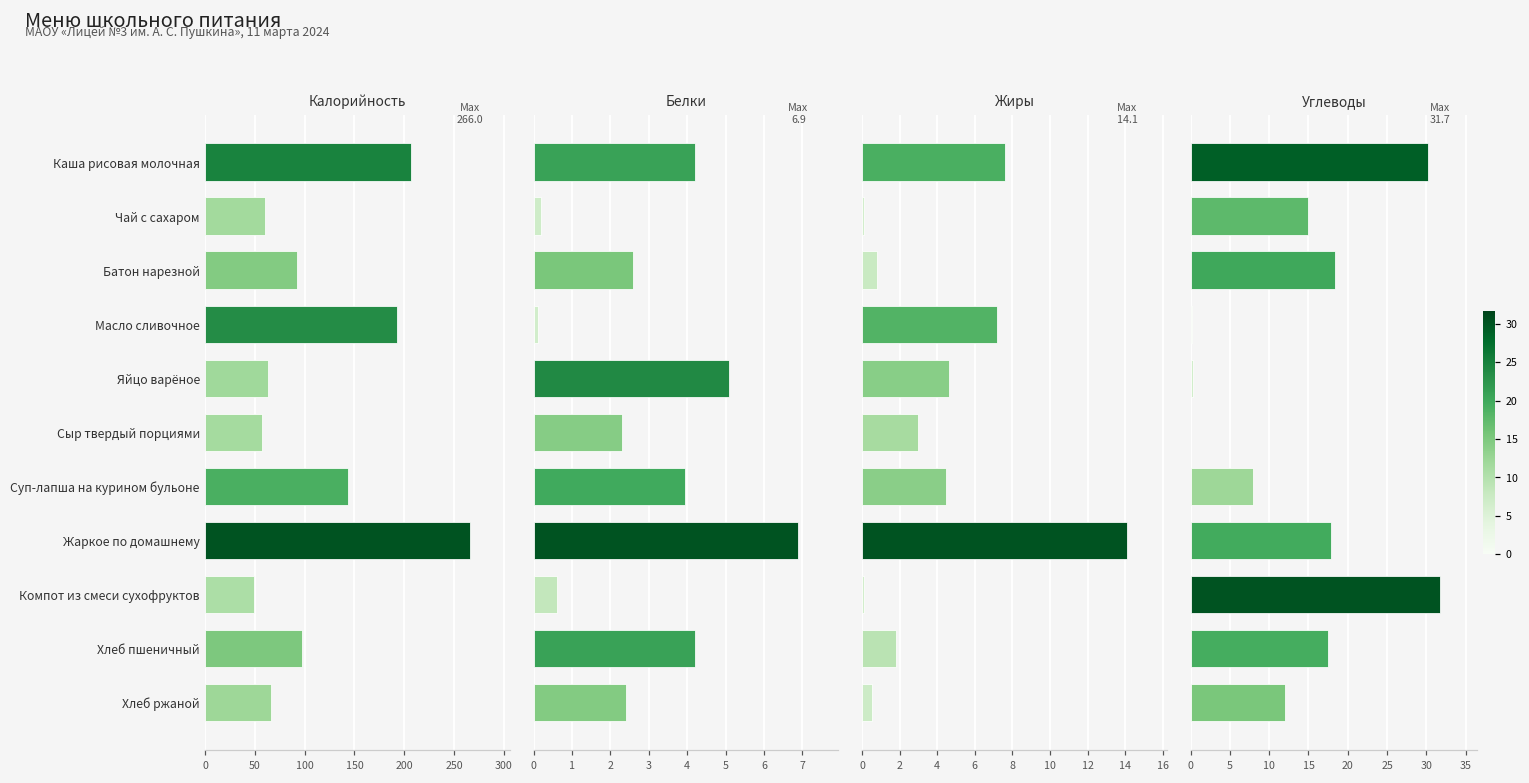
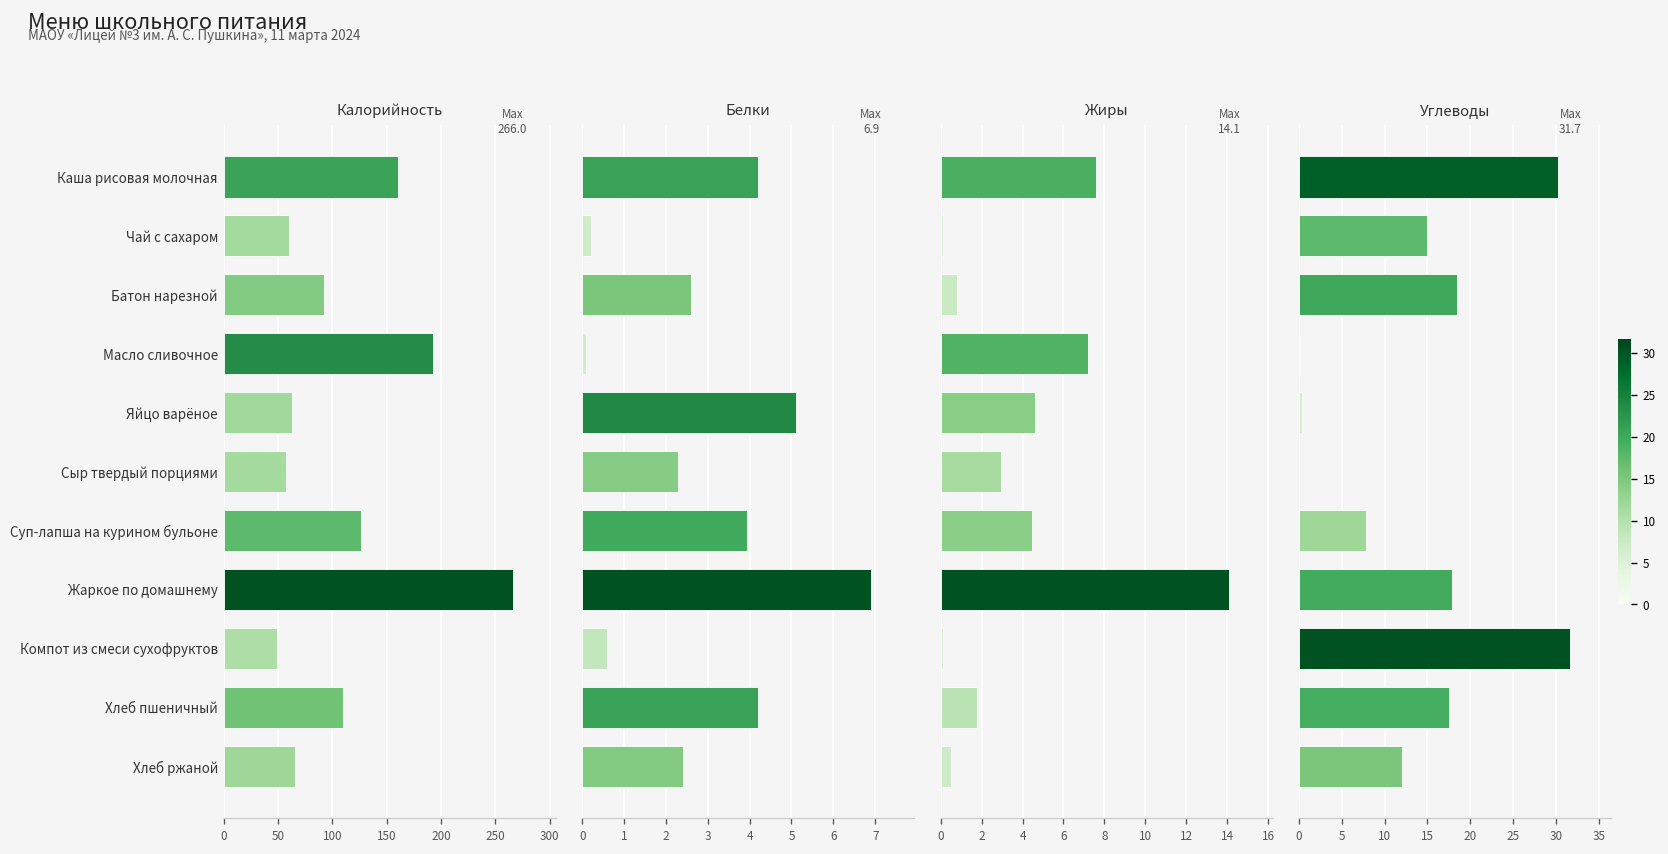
  {
    "Калорийность": {
-     "Каша рисовая молочная": 210,
+     "Каша рисовая молочная": 160,
      "Чай с сахаром": 60,
      "Батон нарезной": 90,
      "Масло сливочное": 190,
      "Яйцо варёное": 60,
      "Сыр твердый порциями": 60,
-     "Суп-лапша на курином бульоне": 140,
+     "Суп-лапша на курином бульоне": 130,
      "Жаркое по домашнему": 270,
      "Компот из смеси сухофруктов": 50,
-     "Хлеб пшеничный": 100,
+     "Хлеб пшеничный": 110,
      "Хлеб ржаной": 70
    }
  }
